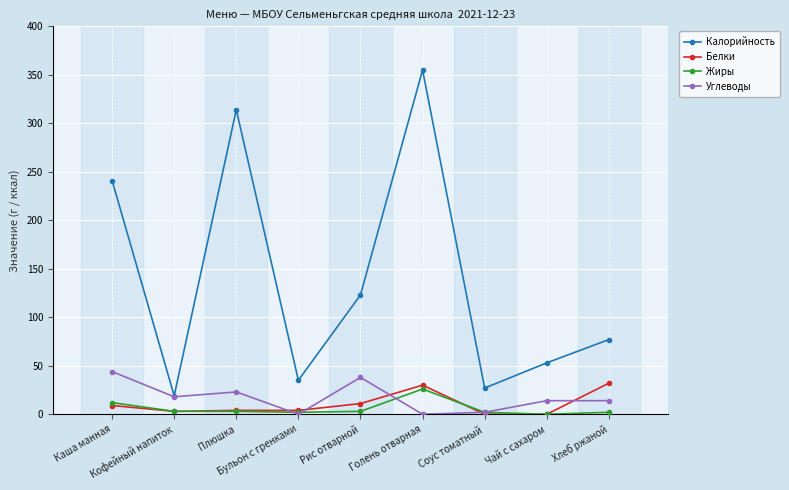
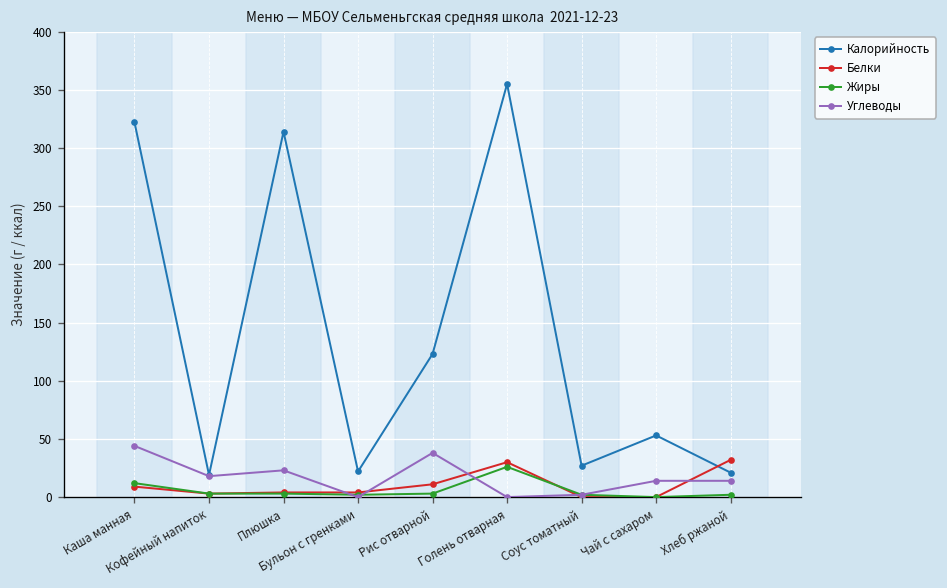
  {
    "Калорийность": {
-     "Каша манная": 240,
+     "Каша манная": 320,
      "Плюшка": 310,
-     "Бульон с гренками": 40,
+     "Бульон с гренками": 20,
      "Рис отварной": 120,
      "Голень отварная": 360,
      "Соус томатный": 30,
      "Чай с сахаром": 50,
-     "Хлеб ржаной": 80
+     "Хлеб ржаной": 20
    },
    "Белки": {
      "Каша манная": 10,
      "Рис отварной": 10,
      "Голень отварная": 30,
      "Хлеб ржаной": 30
    },
    "Жиры": {
      "Каша манная": 10,
      "Рис отварной": 0,
      "Голень отварная": 30,
      "Хлеб ржаной": 0
    },
    "Углеводы": {
      "Каша манная": 40,
      "Плюшка": 20,
      "Рис отварной": 40,
      "Голень отварная": 0,
      "Чай с сахаром": 10,
      "Хлеб ржаной": 10
    }
  }
